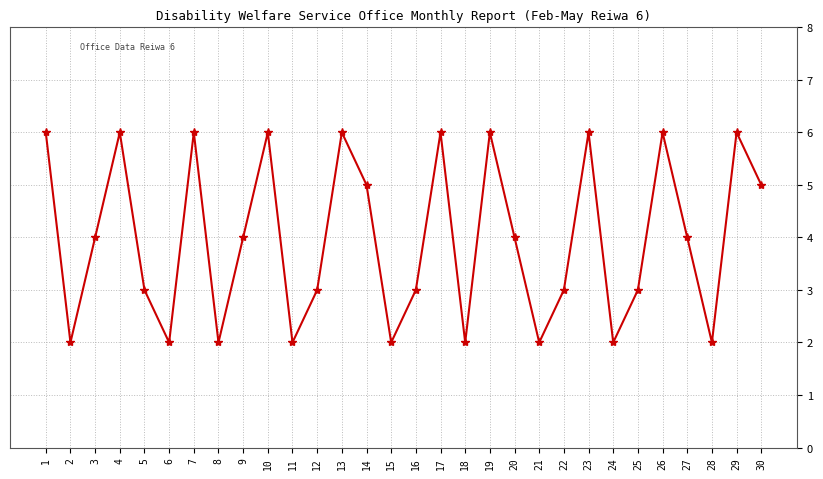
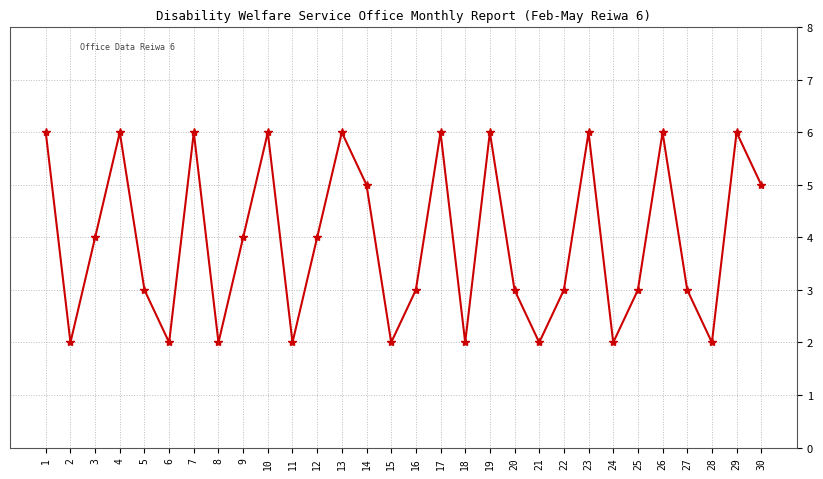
  {
    "1": 6,
    "2": 2,
    "3": 4,
    "4": 6,
    "5": 3,
    "6": 2,
    "7": 6,
    "8": 2,
    "9": 4,
    "10": 6,
    "11": 2,
-   "12": 3,
+   "12": 4,
    "13": 6,
    "14": 5,
    "15": 2,
    "16": 3,
    "17": 6,
    "18": 2,
    "19": 6,
-   "20": 4,
+   "20": 3,
    "21": 2,
    "22": 3,
    "23": 6,
    "24": 2,
    "25": 3,
    "26": 6,
-   "27": 4,
+   "27": 3,
    "28": 2,
    "29": 6,
    "30": 5
  }
